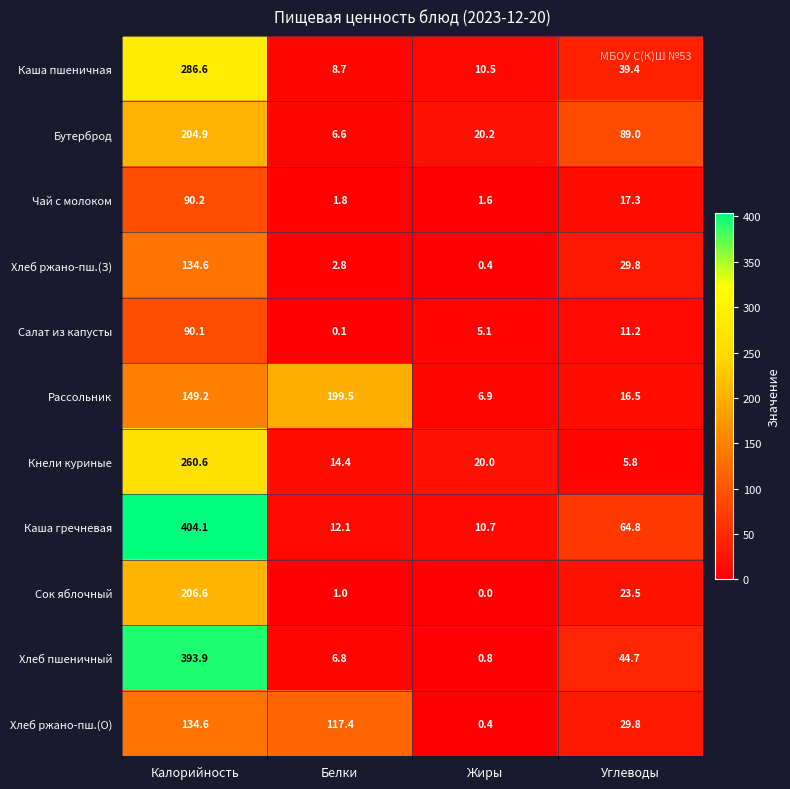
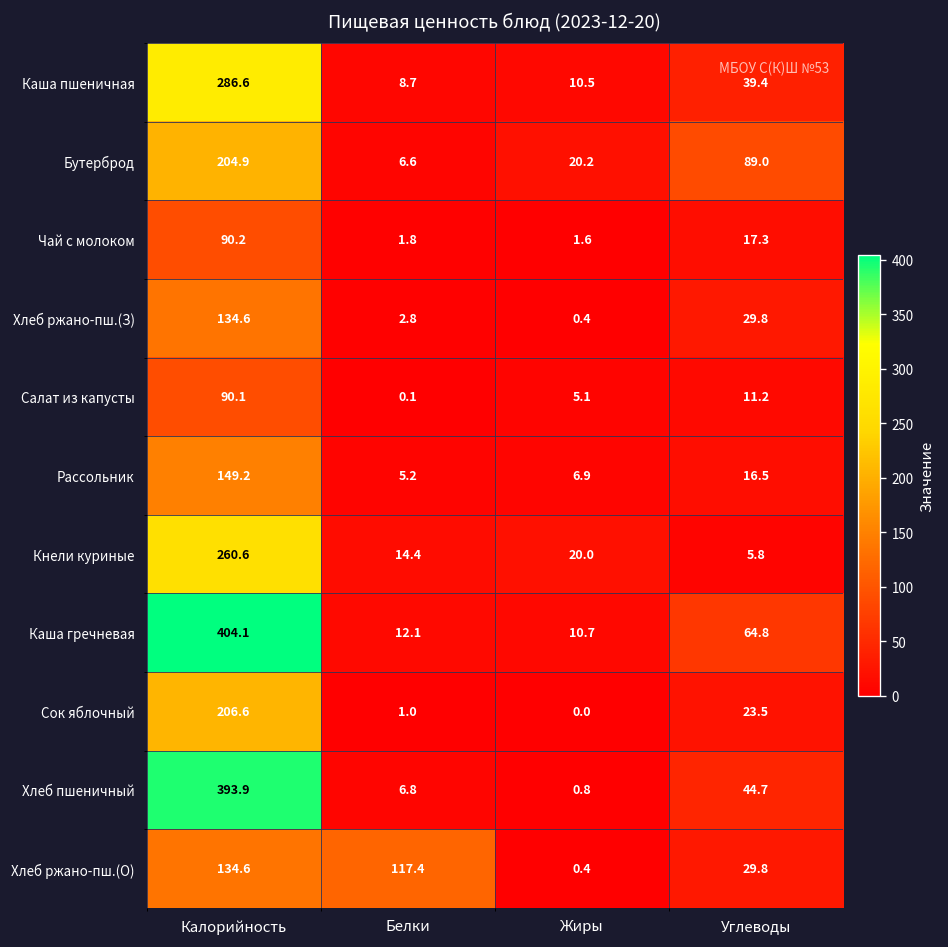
  {
    "Каша пшеничная": {
      "Калорийность": 286.6,
      "Белки": 8.7,
      "Жиры": 10.5
    },
    "Бутерброд": {
      "Калорийность": 204.9,
      "Белки": 6.6,
      "Жиры": 20.2,
      "Углеводы": 89.0
    },
    "Чай с молоком": {
      "Калорийность": 90.2,
      "Белки": 1.8,
      "Жиры": 1.6,
      "Углеводы": 17.3
    },
    "Хлеб ржано-пш.(З)": {
      "Калорийность": 134.6,
      "Белки": 2.8,
      "Жиры": 0.4,
      "Углеводы": 29.8
    },
    "Салат из капусты": {
      "Калорийность": 90.1,
      "Белки": 0.1,
      "Жиры": 5.1,
      "Углеводы": 11.2
    },
    "Рассольник": {
      "Калорийность": 149.2,
-     "Белки": 199.5,
+     "Белки": 5.2,
      "Жиры": 6.9,
      "Углеводы": 16.5
    },
    "Кнели куриные": {
      "Калорийность": 260.6,
      "Белки": 14.4,
      "Жиры": 20.0,
      "Углеводы": 5.8
    },
    "Каша гречневая": {
      "Калорийность": 404.1,
      "Белки": 12.1,
      "Жиры": 10.7,
      "Углеводы": 64.8
    },
    "Сок яблочный": {
      "Калорийность": 206.6,
      "Белки": 1.0,
      "Жиры": 0.0,
      "Углеводы": 23.5
    },
    "Хлеб пшеничный": {
      "Калорийность": 393.9,
      "Белки": 6.8,
      "Жиры": 0.8,
      "Углеводы": 44.7
    },
    "Хлеб ржано-пш.(О)": {
      "Калорийность": 134.6,
      "Белки": 117.4,
      "Жиры": 0.4,
      "Углеводы": 29.8
    }
  }
